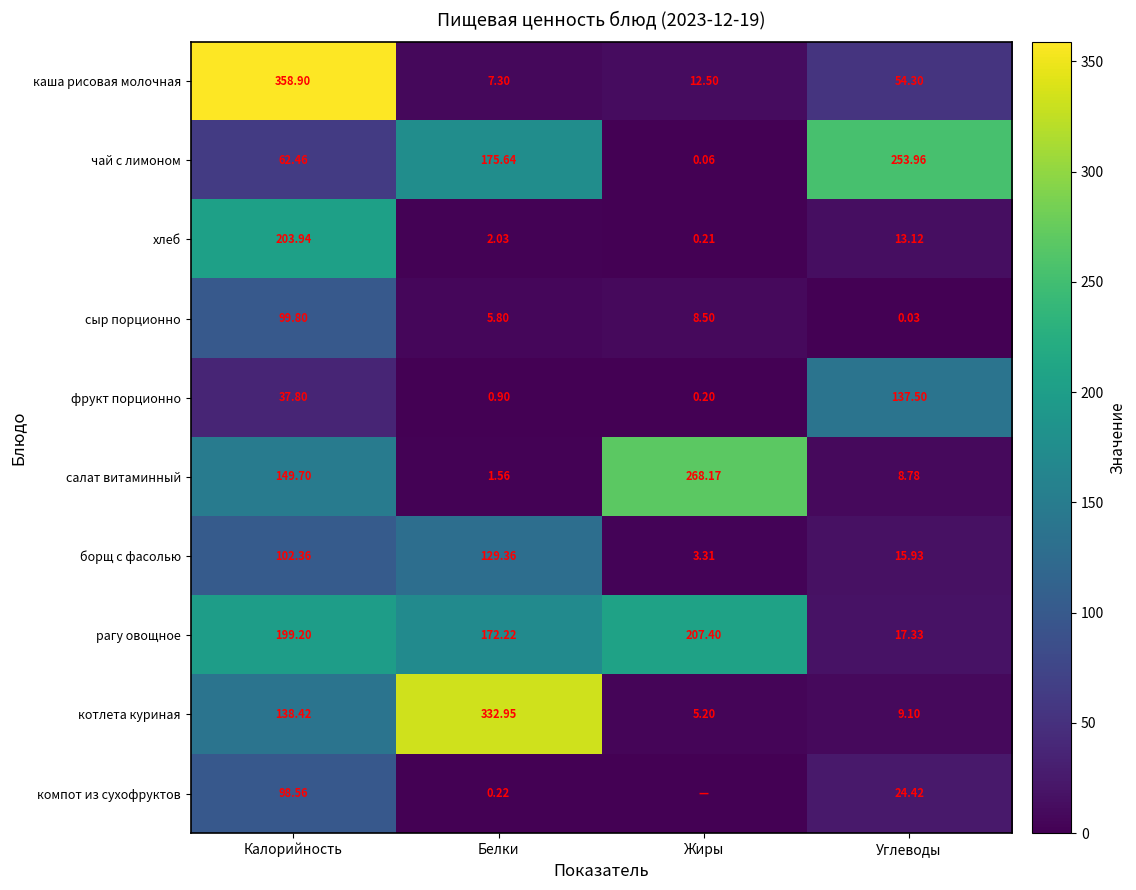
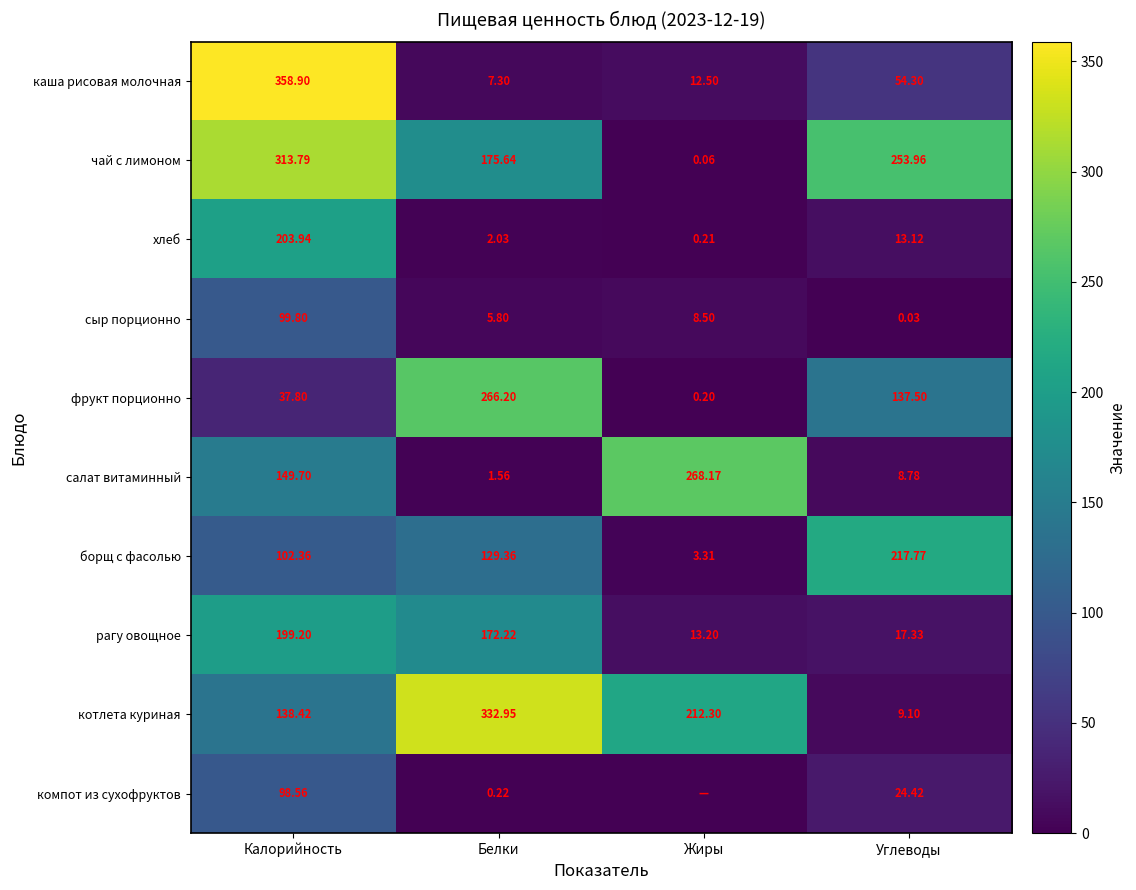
  {
    "каша рисовая молочная": {
      "Калорийность": 358.90,
      "Белки": 7.30,
      "Жиры": 12.50,
      "Углеводы": 54.30
    },
    "чай с лимоном": {
-     "Калорийность": 62.46,
+     "Калорийность": 313.79,
      "Белки": 175.64,
      "Жиры": 0.06,
      "Углеводы": 253.96
    },
    "хлеб": {
      "Калорийность": 203.94,
      "Белки": 2.03,
      "Жиры": 0.21,
      "Углеводы": 13.12
    },
    "сыр порционно": {
      "Калорийность": 99.80,
      "Белки": 5.80,
      "Жиры": 8.50,
      "Углеводы": 0.03
    },
    "фрукт порционно": {
      "Калорийность": 37.80,
-     "Белки": 0.90,
+     "Белки": 266.20,
      "Жиры": 0.20,
      "Углеводы": 137.50
    },
    "салат витаминный": {
      "Калорийность": 149.70,
      "Белки": 1.56,
      "Жиры": 268.17,
      "Углеводы": 8.78
    },
    "борщ с фасолью": {
      "Калорийность": 102.36,
      "Белки": 129.36,
      "Жиры": 3.31,
-     "Углеводы": 15.93
+     "Углеводы": 217.77
    },
    "рагу овощное": {
      "Калорийность": 199.20,
      "Белки": 172.22,
-     "Жиры": 207.40,
+     "Жиры": 13.20,
      "Углеводы": 17.33
    },
    "котлета куриная": {
      "Калорийность": 138.42,
      "Белки": 332.95,
-     "Жиры": 5.20,
+     "Жиры": 212.30,
      "Углеводы": 9.10
    },
    "компот из сухофруктов": {
      "Калорийность": 98.56,
      "Белки": 0.22,
      "Углеводы": 24.42
    }
  }
